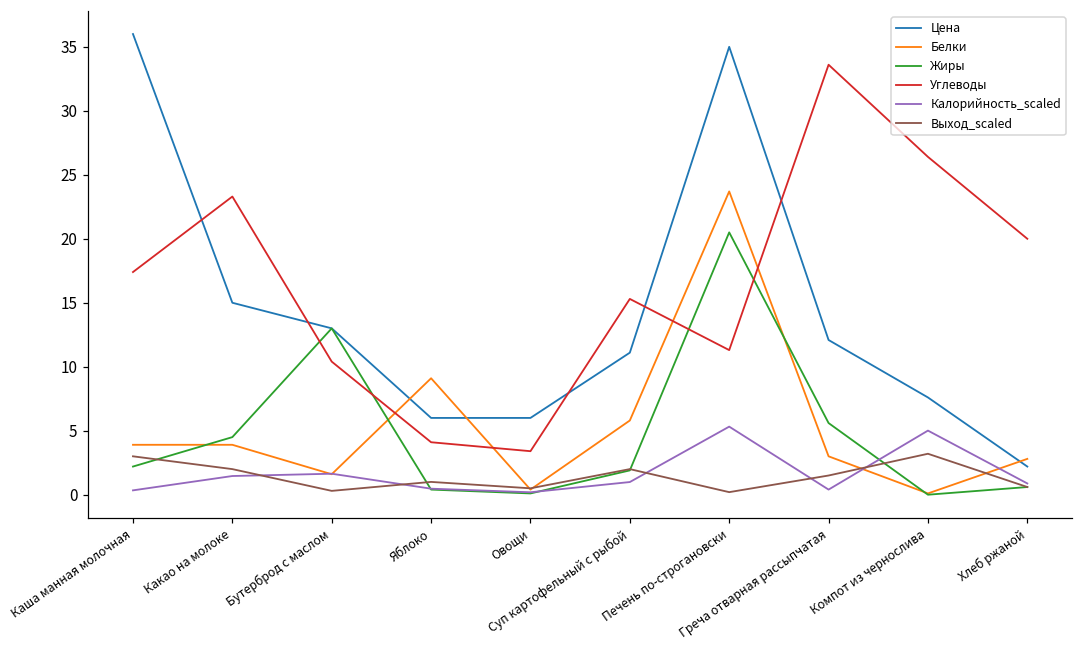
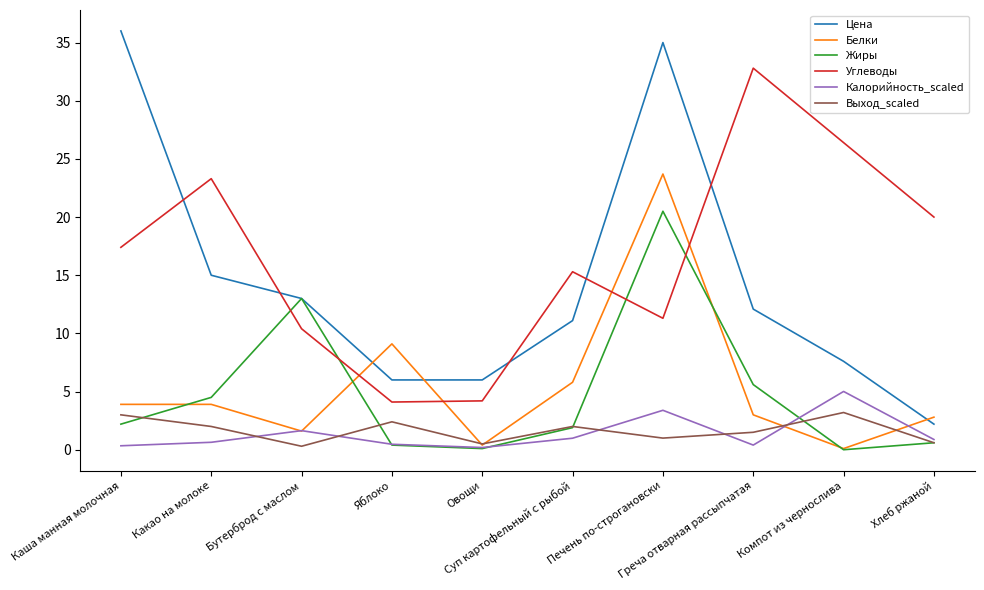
  {
    "Цена": {
      "Каша манная молочная": 36.0,
      "Какао на молоке": 15.0,
      "Яблоко": 6.0,
      "Овощи": 6.0,
      "Суп картофельный с рыбой": 11.1,
      "Печень по-строгановски": 35.0,
      "Греча отварная рассыпчатая": 12.1,
      "Компот из чернослива": 7.6,
      "Хлеб ржаной": 2.2
    },
    "Белки": {
      "Каша манная молочная": 3.9,
      "Какао на молоке": 3.9,
      "Яблоко": 9.1,
      "Суп картофельный с рыбой": 5.8,
      "Печень по-строгановски": 23.7,
      "Греча отварная рассыпчатая": 3.0,
      "Хлеб ржаной": 2.8
    },
    "Жиры": {
      "Каша манная молочная": 2.2,
      "Какао на молоке": 4.5,
      "Печень по-строгановски": 20.5,
      "Греча отварная рассыпчатая": 5.6
    },
    "Углеводы": {
      "Каша манная молочная": 17.4,
      "Какао на молоке": 23.3,
      "Бутерброд с маслом": 10.4,
      "Яблоко": 4.1,
-     "Овощи": 3.4,
+     "Овощи": 4.2,
      "Суп картофельный с рыбой": 15.3,
      "Печень по-строгановски": 11.3,
-     "Греча отварная рассыпчатая": 33.6,
+     "Греча отварная рассыпчатая": 32.8,
      "Компот из чернослива": 26.4,
      "Хлеб ржаной": 20.0
    },
    "Калорийность_scaled": {
      "Каша манная молочная": 0.3,
-     "Какао на молоке": 1.5,
+     "Какао на молоке": 0.6,
      "Суп картофельный с рыбой": 1.0,
-     "Печень по-строгановски": 5.3,
+     "Печень по-строгановски": 3.4,
      "Греча отварная рассыпчатая": 0.4,
      "Компот из чернослива": 5.0,
      "Хлеб ржаной": 0.9
    },
    "Выход_scaled": {
      "Каша манная молочная": 3.0,
      "Какао на молоке": 2.0,
      "Бутерброд с маслом": 0.3,
-     "Яблоко": 1.0,
-     "Печень по-строгановски": 0.2,
+     "Яблоко": 2.4,
+     "Печень по-строгановски": 1.0,
      "Греча отварная рассыпчатая": 1.5,
      "Компот из чернослива": 3.2
    }
  }
